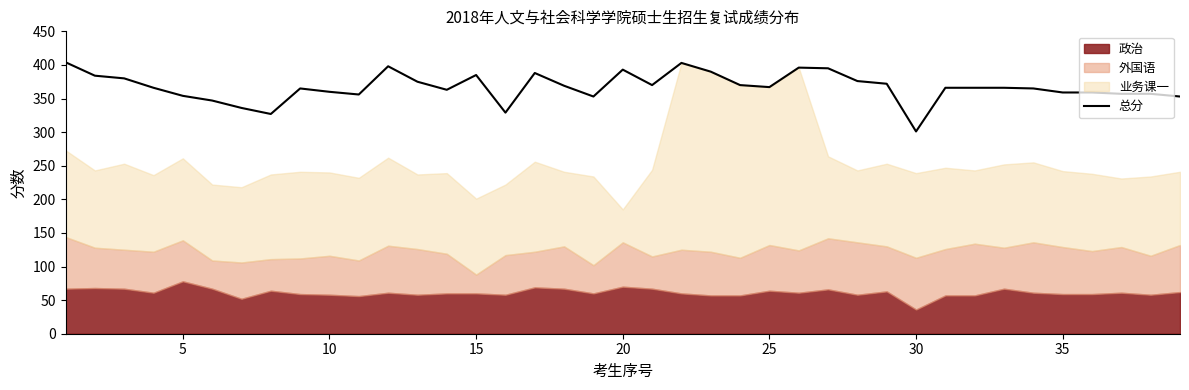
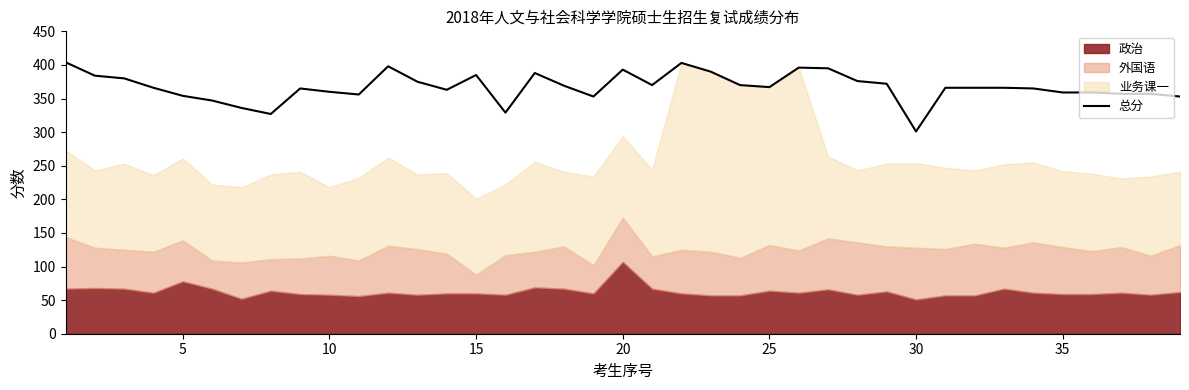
  {
    "总分": {
      "5": 350,
      "10": 360,
      "15": 390,
      "20": 390,
      "30": 300,
      "35": 360
    },
    "政治": {
      "5": 80,
      "10": 60,
      "15": 60,
-     "20": 70,
+     "20": 110,
      "25": 60,
-     "30": 40,
+     "30": 50,
      "35": 60
    },
    "外国语": {
      "5": 60,
      "10": 60,
      "15": 30,
      "20": 70,
      "25": 70,
      "30": 80,
      "35": 70
    },
    "业务课一": {
      "5": 120,
-     "10": 120,
+     "10": 100,
      "15": 110,
-     "20": 50,
+     "20": 120,
      "30": 130,
      "35": 110
    }
  }
